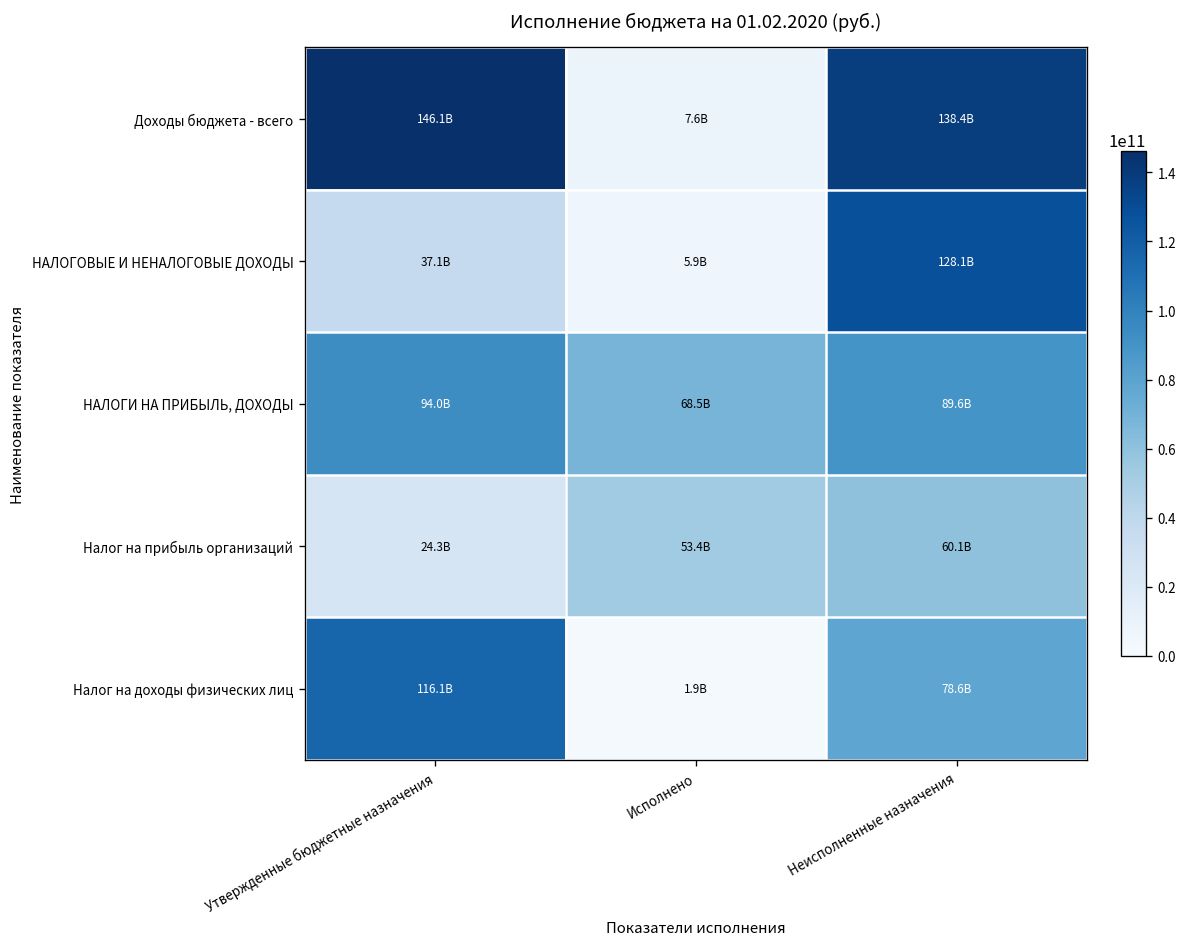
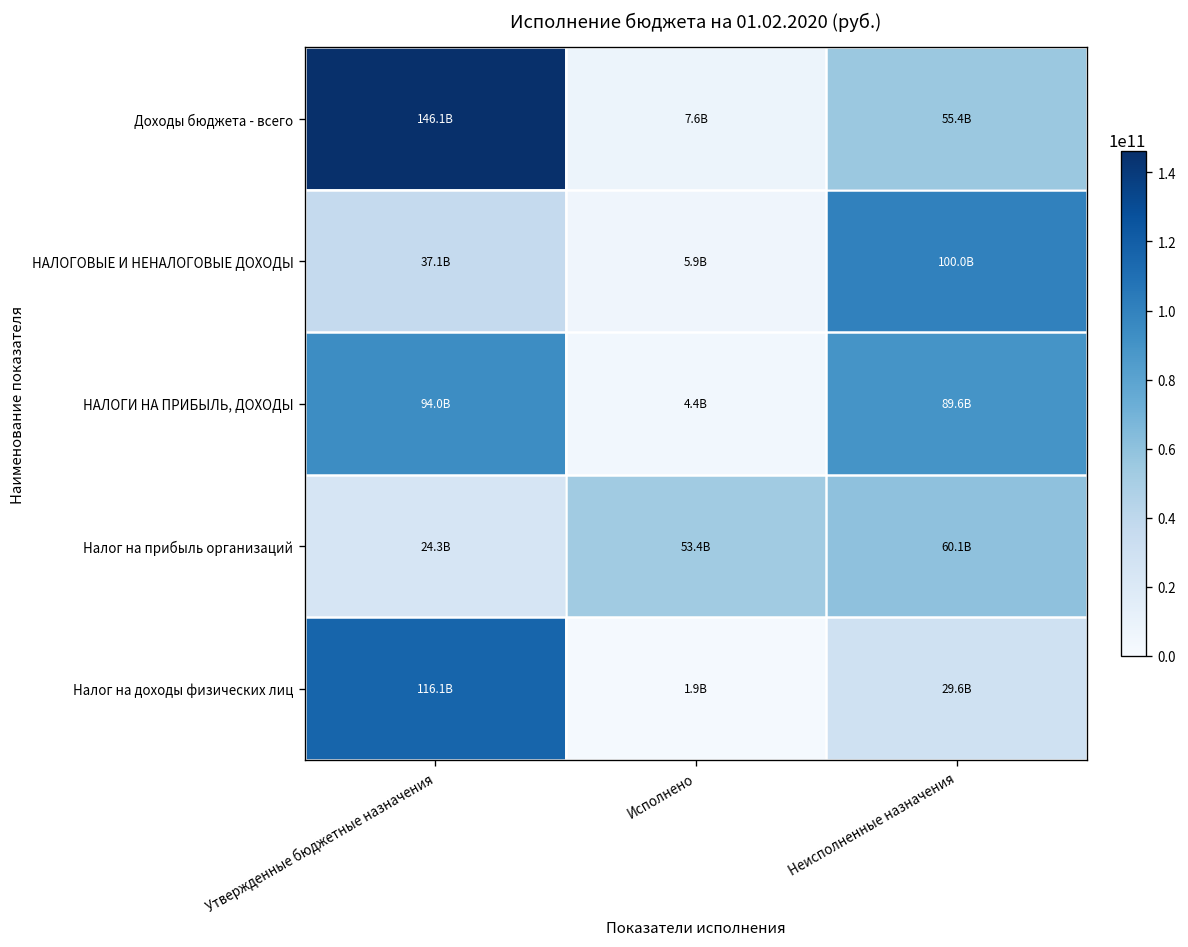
  {
    "Доходы бюджета - всего": {
      "Утвержденные бюджетные назначения": "146.1B",
      "Исполнено": "7.6B",
-     "Неисполненные назначения": "138.4B"
+     "Неисполненные назначения": "55.4B"
    },
    "НАЛОГОВЫЕ И НЕНАЛОГОВЫЕ ДОХОДЫ": {
      "Утвержденные бюджетные назначения": "37.1B",
      "Исполнено": "5.9B",
-     "Неисполненные назначения": "128.1B"
+     "Неисполненные назначения": "100.0B"
    },
    "НАЛОГИ НА ПРИБЫЛЬ, ДОХОДЫ": {
      "Утвержденные бюджетные назначения": "94.0B",
-     "Исполнено": "68.5B",
+     "Исполнено": "4.4B",
      "Неисполненные назначения": "89.6B"
    },
    "Налог на прибыль организаций": {
      "Утвержденные бюджетные назначения": "24.3B",
      "Исполнено": "53.4B",
      "Неисполненные назначения": "60.1B"
    },
    "Налог на доходы физических лиц": {
      "Утвержденные бюджетные назначения": "116.1B",
      "Исполнено": "1.9B",
-     "Неисполненные назначения": "78.6B"
+     "Неисполненные назначения": "29.6B"
    }
  }
